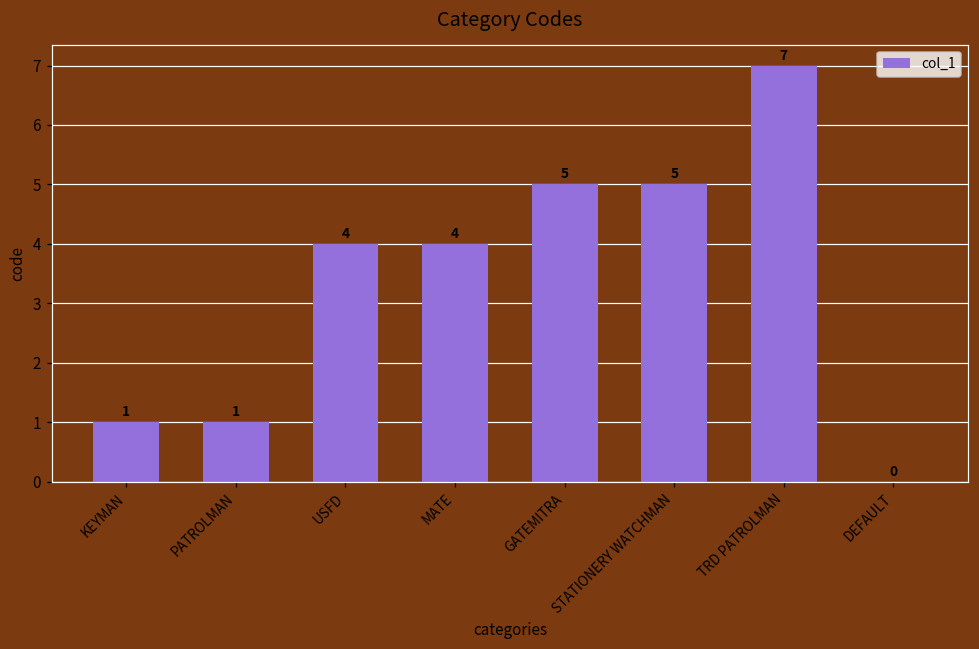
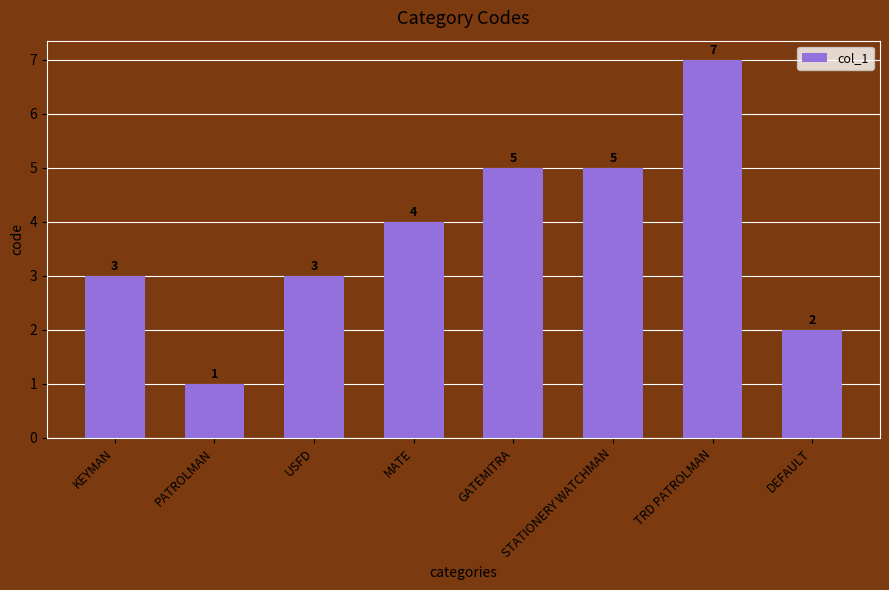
  {
-   "KEYMAN": 1,
+   "KEYMAN": 3,
    "PATROLMAN": 1,
-   "USFD": 4,
+   "USFD": 3,
    "MATE": 4,
    "GATEMITRA": 5,
    "STATIONERY WATCHMAN": 5,
    "TRD PATROLMAN": 7,
-   "DEFAULT": 0
+   "DEFAULT": 2
  }
